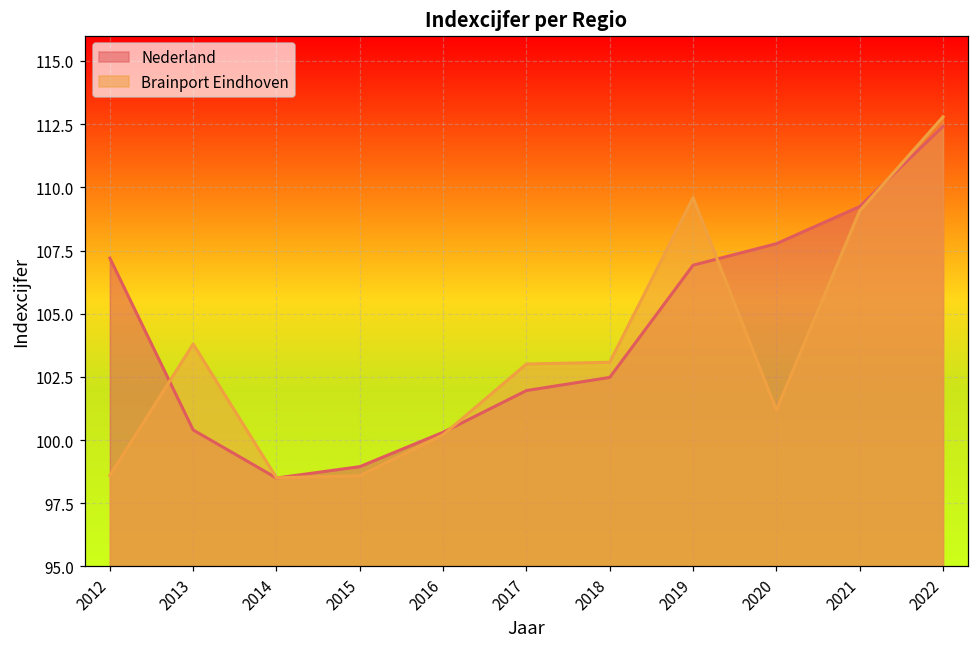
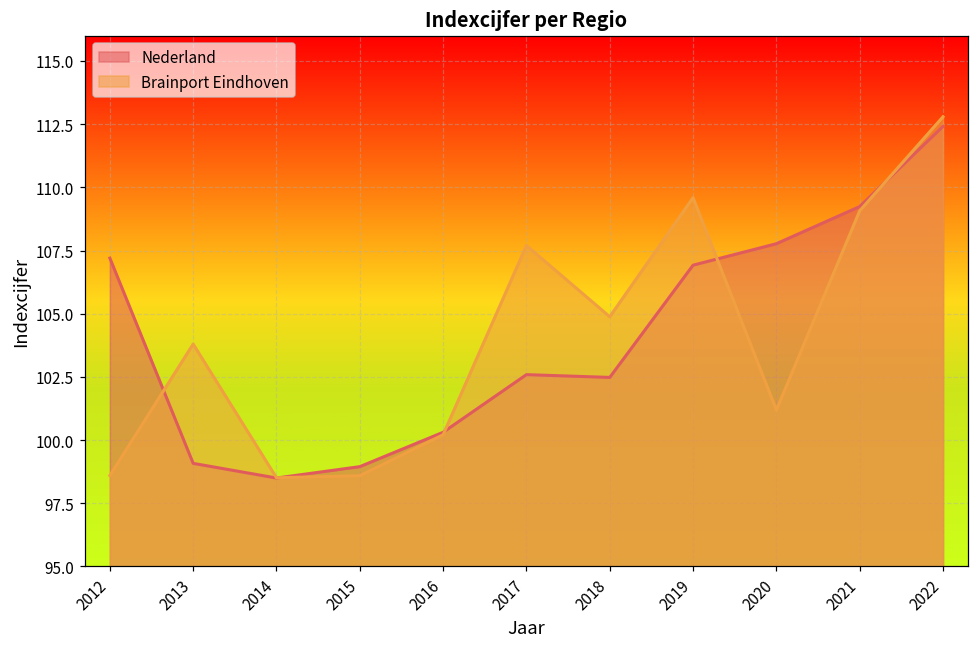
  {
    "Nederland": {
      "2012": 107.2,
-     "2013": 100.4,
+     "2013": 99.1,
      "2015": 99.0,
-     "2017": 102.0,
+     "2017": 102.6,
      "2018": 102.5,
      "2019": 106.9,
      "2020": 107.8,
      "2021": 109.2,
      "2022": 112.4
    },
    "Brainport Eindhoven": {
      "2012": 98.6,
      "2013": 103.8,
      "2015": 98.6,
-     "2017": 103.0,
-     "2018": 103.1,
+     "2017": 107.7,
+     "2018": 104.9,
      "2019": 109.6,
      "2020": 101.2,
      "2021": 109.1,
      "2022": 112.8
    }
  }
